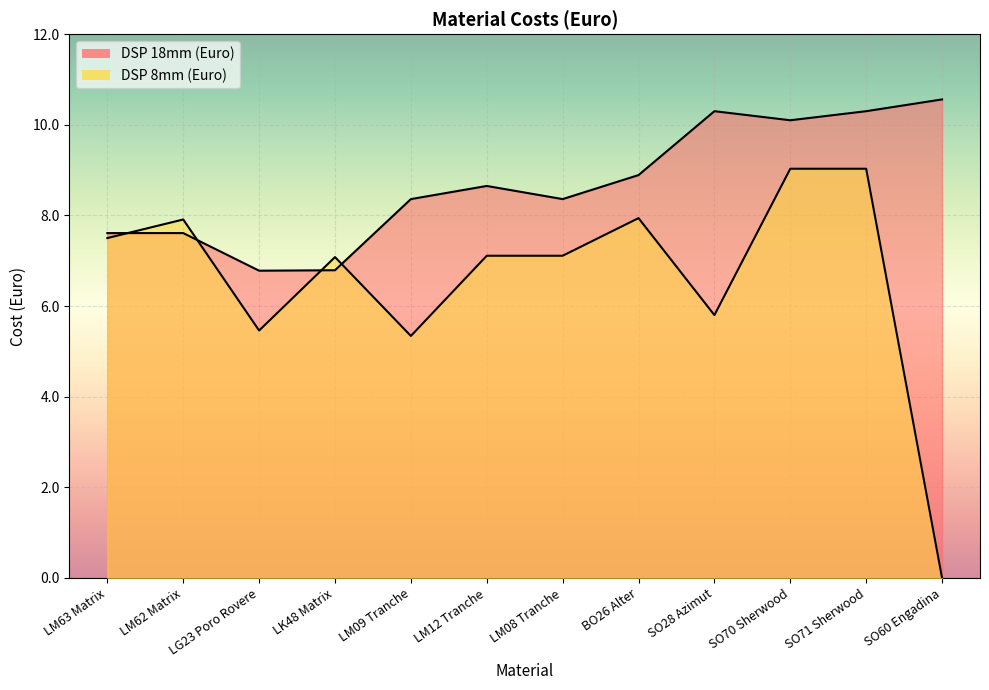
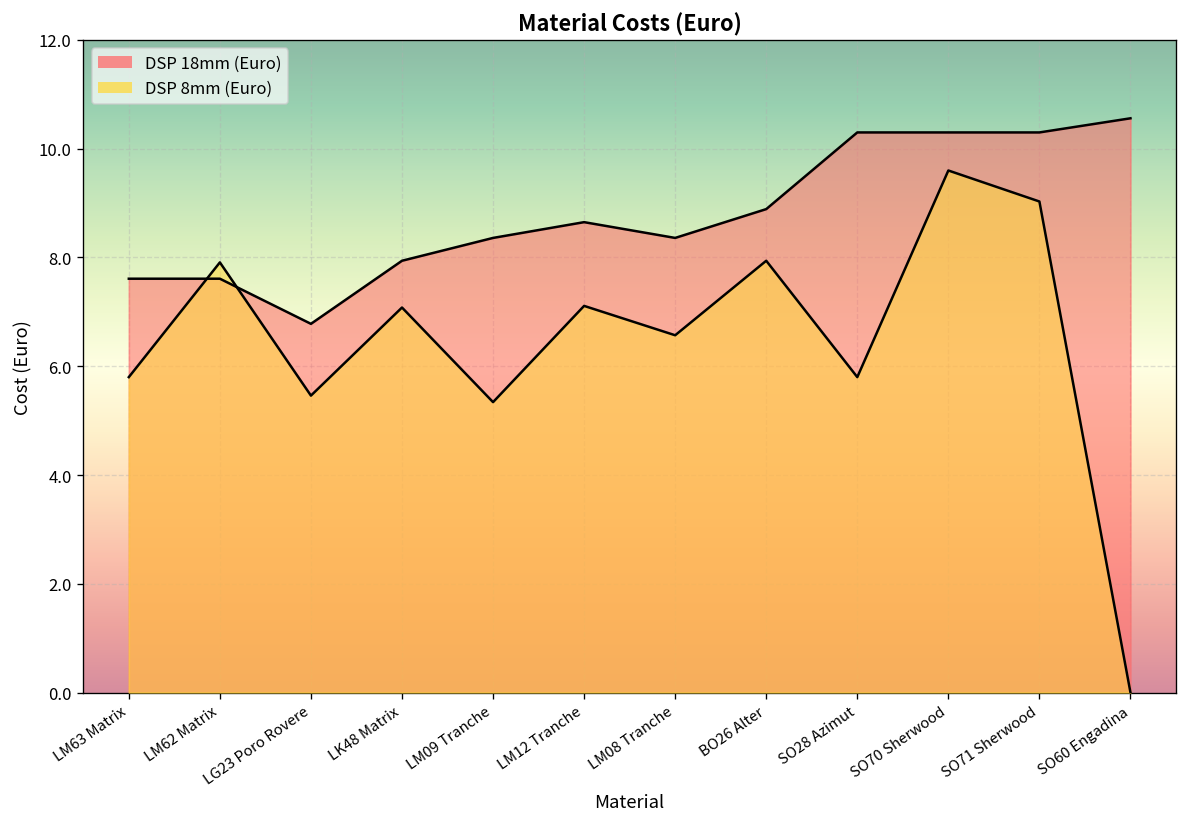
  {
    "DSP 18mm (Euro)": {
      "LM63 Matrix": 7.6,
      "LM62 Matrix": 7.6,
      "LG23 Poro Rovere": 6.8,
-     "LK48 Matrix": 6.8,
+     "LK48 Matrix": 7.9,
      "LM09 Tranche": 8.4,
      "LM12 Tranche": 8.7,
      "LM08 Tranche": 8.4,
      "BO26 Alter": 8.9,
      "SO28 Azimut": 10.3,
-     "SO70 Sherwood": 10.1,
+     "SO70 Sherwood": 10.3,
      "SO71 Sherwood": 10.3,
      "SO60 Engadina": 10.6
    },
    "DSP 8mm (Euro)": {
-     "LM63 Matrix": 7.5,
+     "LM63 Matrix": 5.8,
      "LM62 Matrix": 7.9,
      "LG23 Poro Rovere": 5.5,
      "LK48 Matrix": 7.1,
      "LM09 Tranche": 5.3,
      "LM12 Tranche": 7.1,
-     "LM08 Tranche": 7.1,
+     "LM08 Tranche": 6.6,
      "BO26 Alter": 7.9,
      "SO28 Azimut": 5.8,
-     "SO70 Sherwood": 9.0,
+     "SO70 Sherwood": 9.6,
      "SO71 Sherwood": 9.0,
      "SO60 Engadina": 0.0
    }
  }
